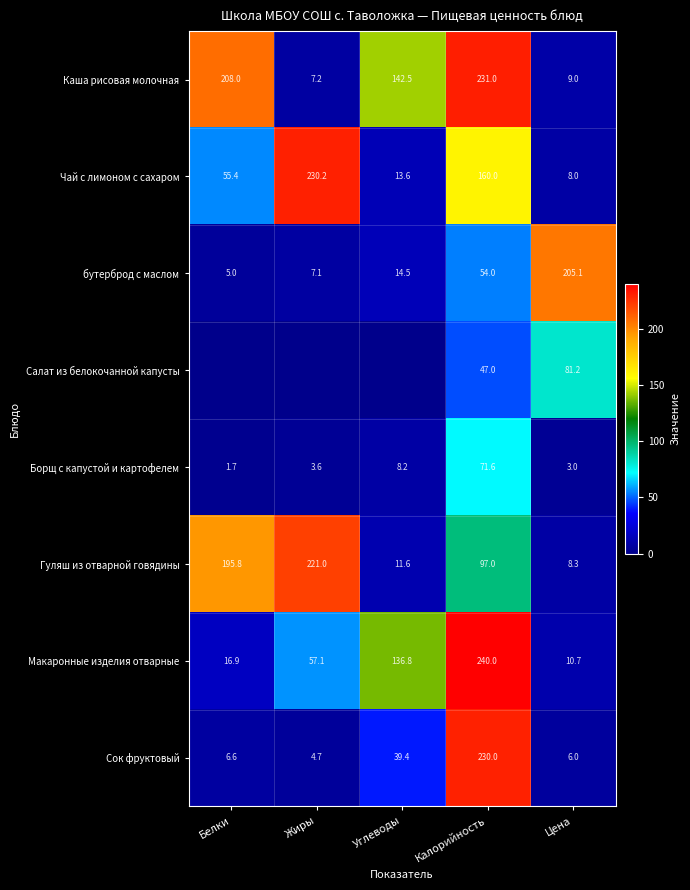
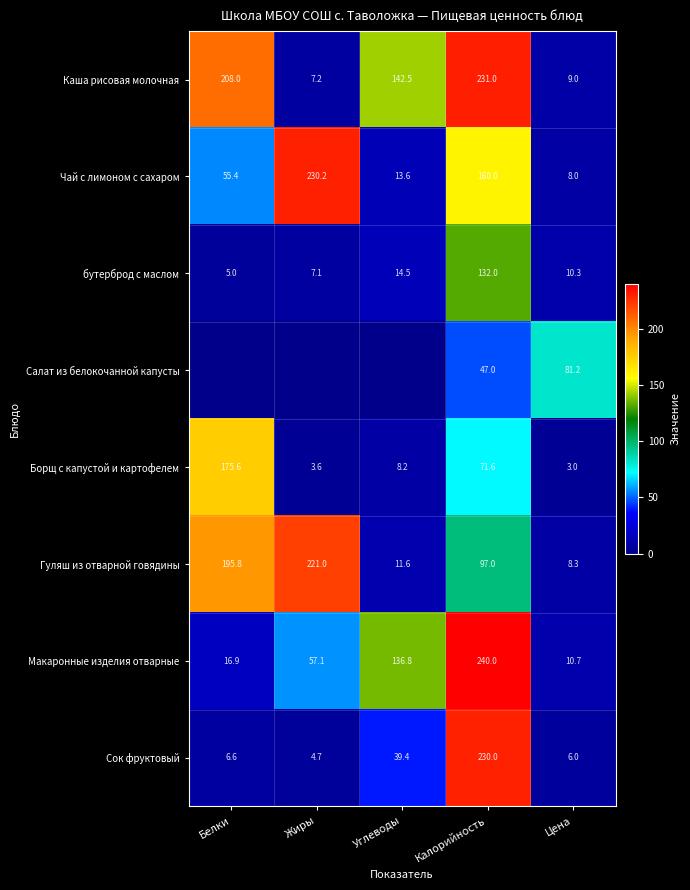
  {
    "Каша рисовая молочная": {
      "Белки": 208.0,
      "Жиры": 7.2,
      "Углеводы": 142.5,
      "Калорийность": 231.0,
      "Цена": 9.0
    },
    "Чай с лимоном с сахаром": {
      "Белки": 55.4,
      "Жиры": 230.2,
      "Углеводы": 13.6,
      "Калорийность": 160.0,
      "Цена": 8.0
    },
    "бутерброд с маслом": {
      "Белки": 5.0,
      "Жиры": 7.1,
      "Углеводы": 14.5,
-     "Калорийность": 54.0,
-     "Цена": 205.1
+     "Калорийность": 132.0,
+     "Цена": 10.3
    },
    "Салат из белокочанной капусты": {
      "Калорийность": 47.0,
      "Цена": 81.2
    },
    "Борщ с капустой и картофелем": {
-     "Белки": 1.7,
+     "Белки": 175.6,
      "Жиры": 3.6,
      "Углеводы": 8.2,
      "Калорийность": 71.6,
      "Цена": 3.0
    },
    "Гуляш из отварной говядины": {
      "Белки": 195.8,
      "Жиры": 221.0,
      "Углеводы": 11.6,
      "Калорийность": 97.0,
      "Цена": 8.3
    },
    "Макаронные изделия отварные": {
      "Белки": 16.9,
      "Жиры": 57.1,
      "Углеводы": 136.8,
      "Калорийность": 240.0,
      "Цена": 10.7
    },
    "Сок фруктовый": {
      "Белки": 6.6,
      "Жиры": 4.7,
      "Углеводы": 39.4,
      "Калорийность": 230.0,
      "Цена": 6.0
    }
  }
